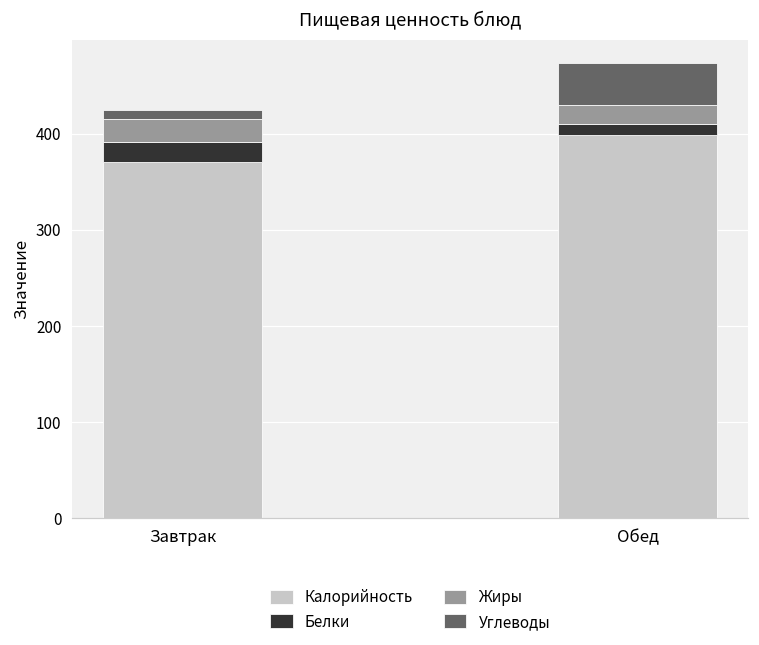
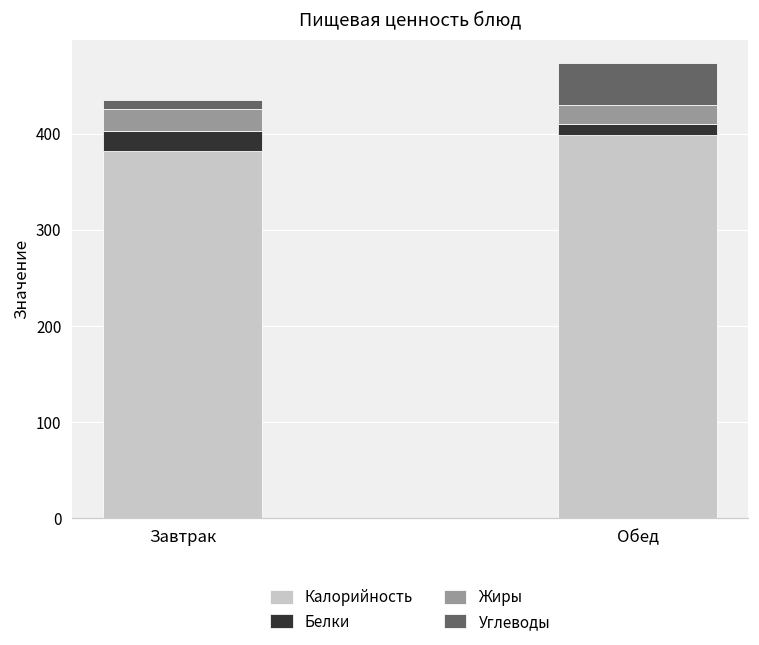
  {
    "Калорийность": {
-     "Завтрак": 370,
+     "Завтрак": 380,
      "Обед": 400
    },
    "Белки": {
      "Завтрак": 20,
      "Обед": 10
    },
    "Жиры": {
      "Завтрак": 20,
      "Обед": 20
    },
    "Углеводы": {
      "Завтрак": 10,
      "Обед": 40
    }
  }
